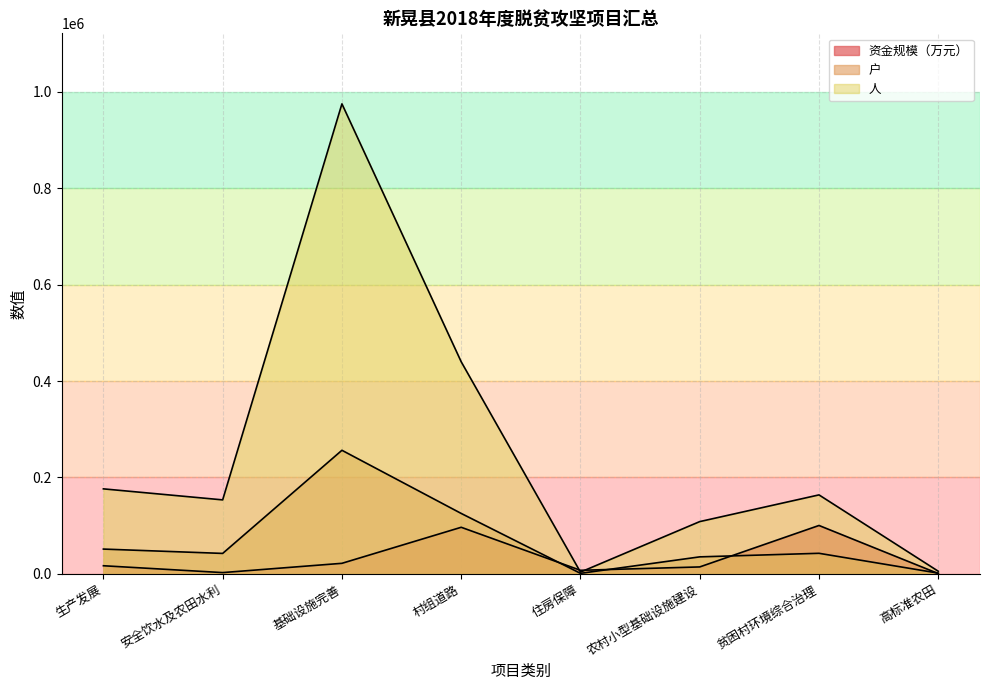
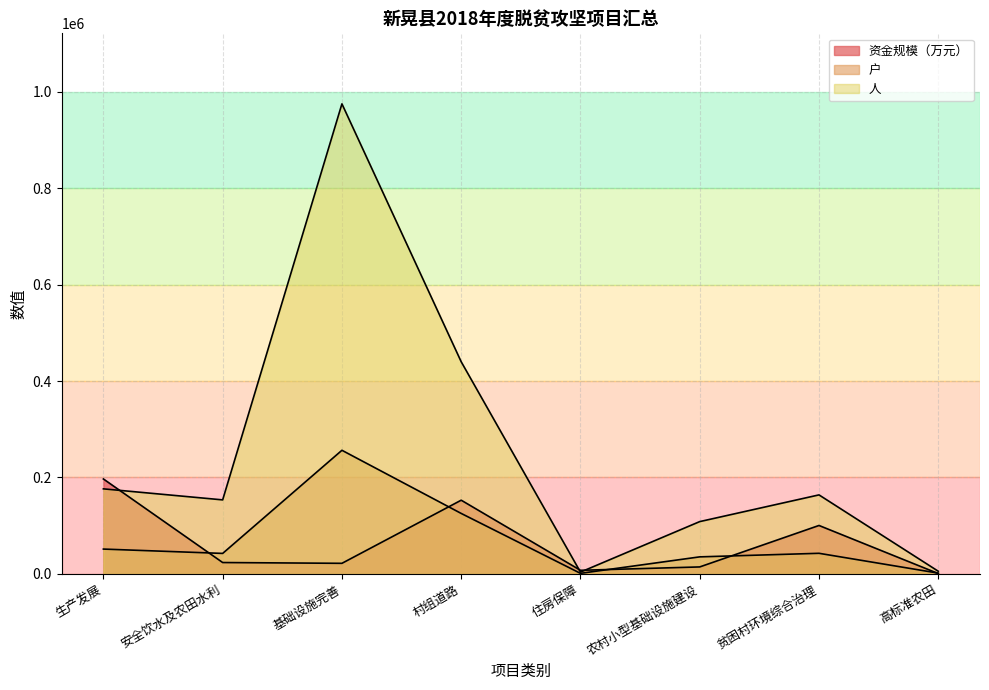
  {
    "资金规模（万元）": {
-     "生产发展": 20000,
-     "安全饮水及农田水利": 0,
+     "生产发展": 200000,
+     "安全饮水及农田水利": 20000,
      "基础设施完善": 20000,
-     "村组道路": 100000,
+     "村组道路": 150000,
      "农村小型基础设施建设": 10000,
      "贫困村环境综合治理": 100000
    }
  }
